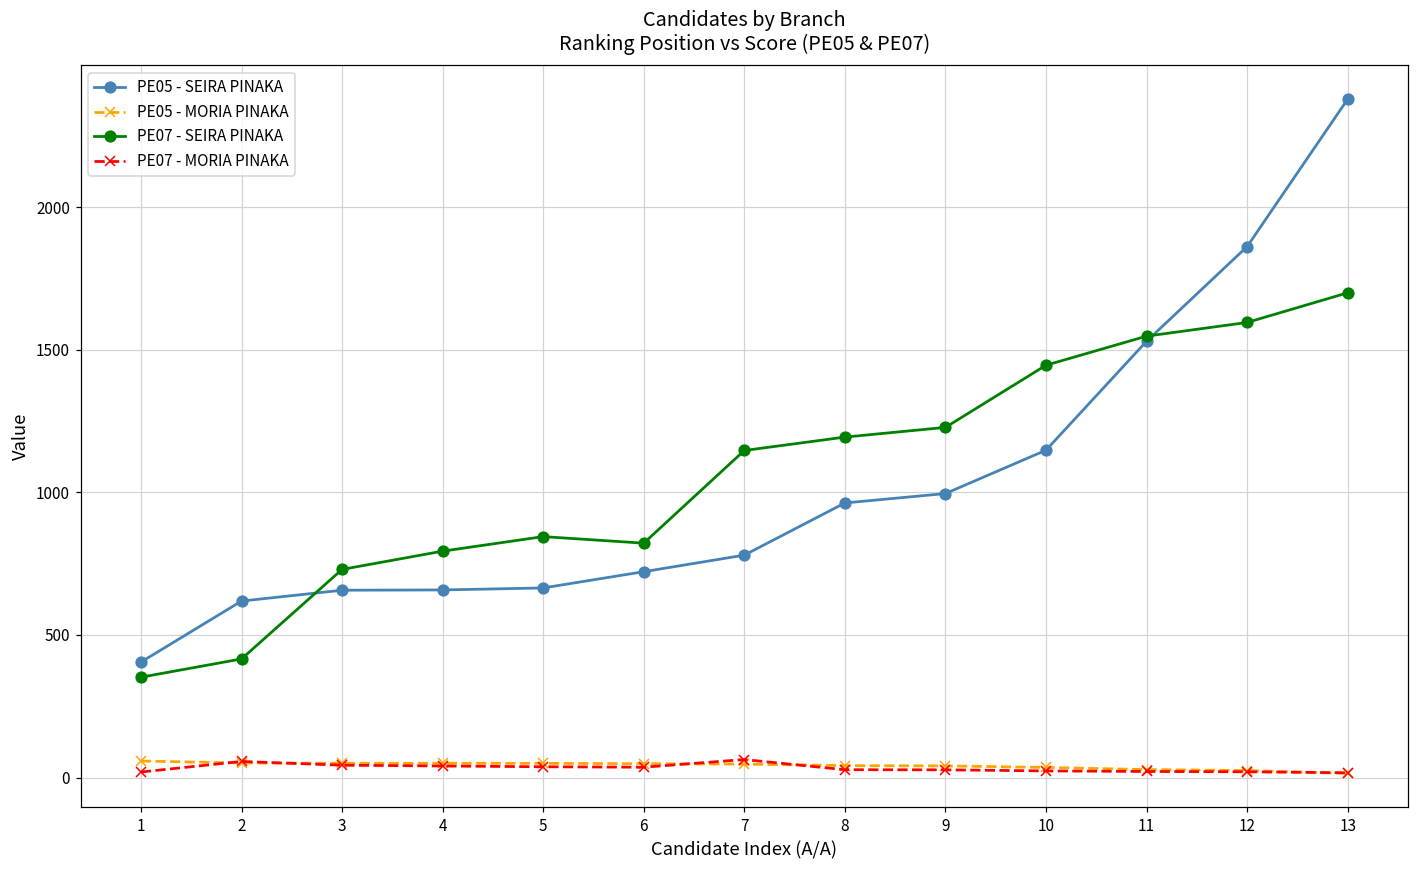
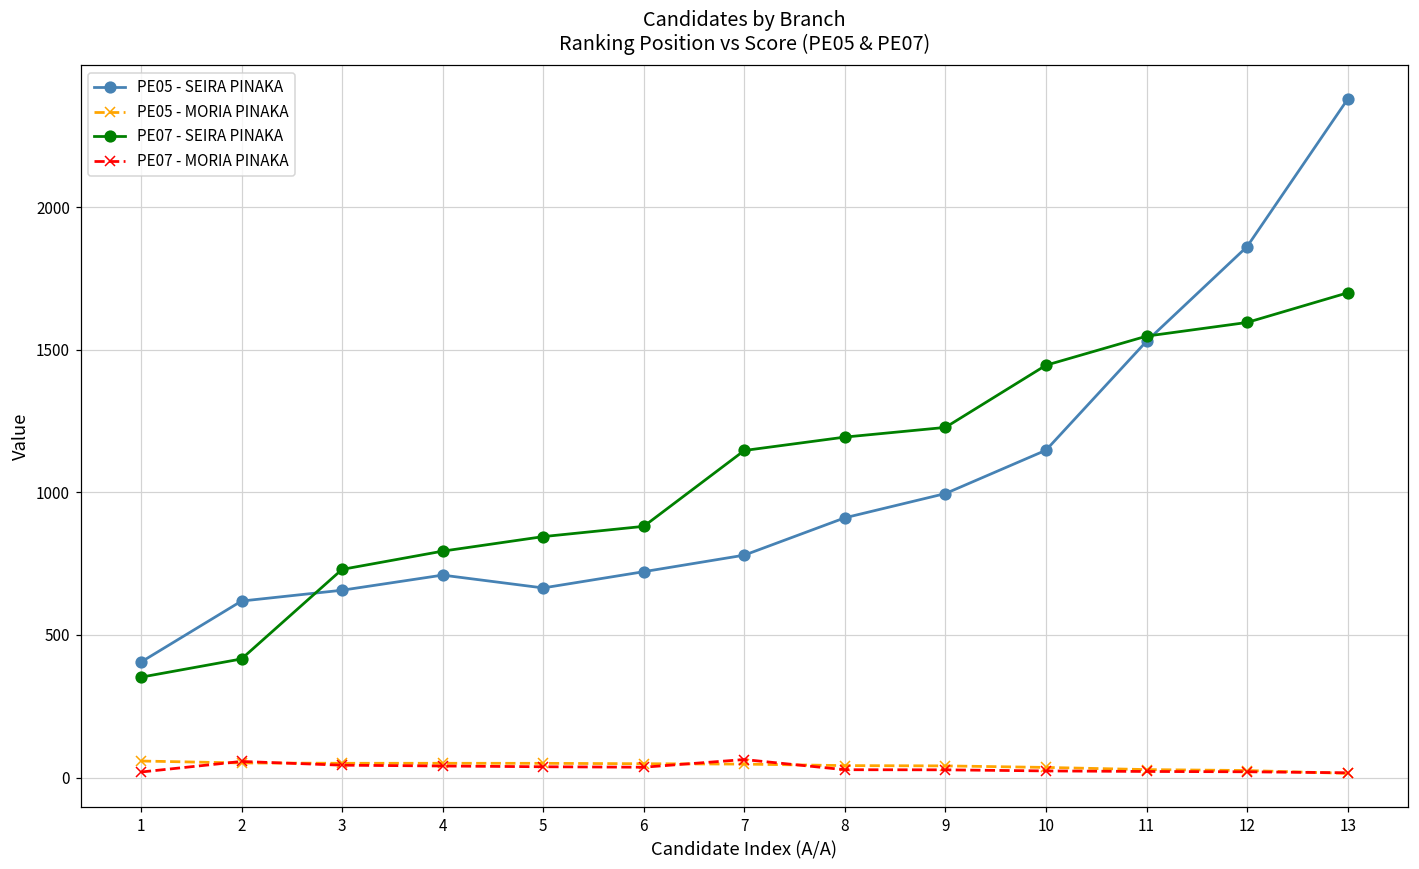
  {
    "PE05 - SEIRA PINAKA": {
      "1": 410,
      "2": 620,
      "3": 660,
-     "4": 660,
+     "4": 710,
      "5": 670,
      "6": 720,
      "7": 780,
-     "8": 960,
+     "8": 910,
      "9": 1000,
      "10": 1150,
      "11": 1530,
      "12": 1860,
      "13": 2380
    },
    "PE05 - MORIA PINAKA": {
      "1": 60,
      "5": 50,
      "6": 50,
      "7": 50,
      "8": 40,
      "9": 40,
      "10": 40
    },
    "PE07 - SEIRA PINAKA": {
      "1": 350,
      "2": 420,
      "3": 730,
      "4": 790,
      "5": 850,
-     "6": 820,
+     "6": 880,
      "7": 1150,
      "8": 1190,
      "9": 1230,
      "10": 1450,
      "11": 1550,
      "12": 1600,
      "13": 1700
    },
    "PE07 - MORIA PINAKA": {
      "1": 20,
      "5": 40,
      "6": 40,
      "7": 60,
      "8": 30,
      "9": 30,
      "10": 20
    }
  }
